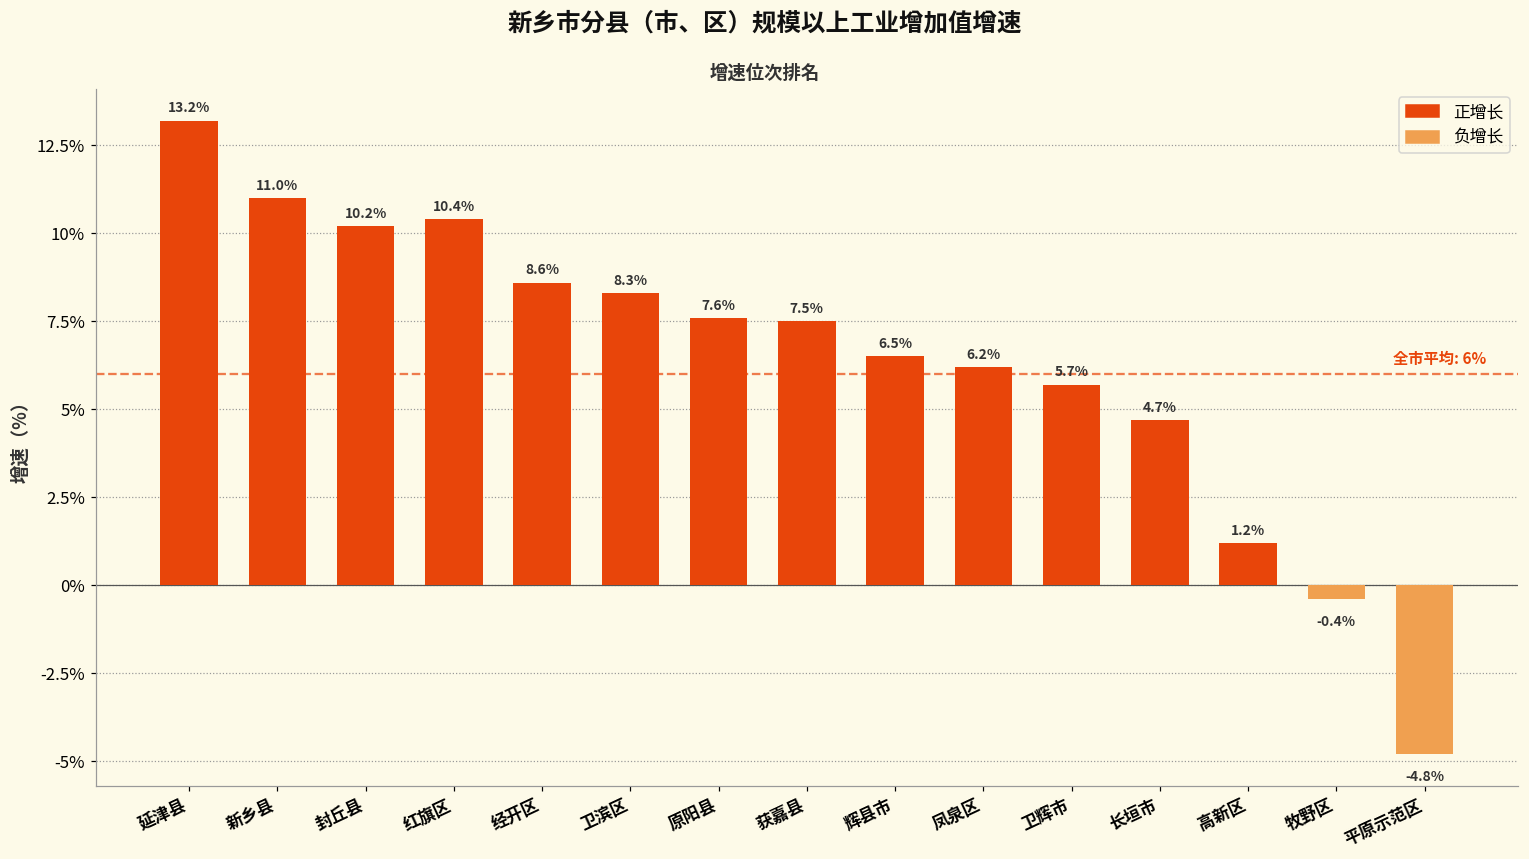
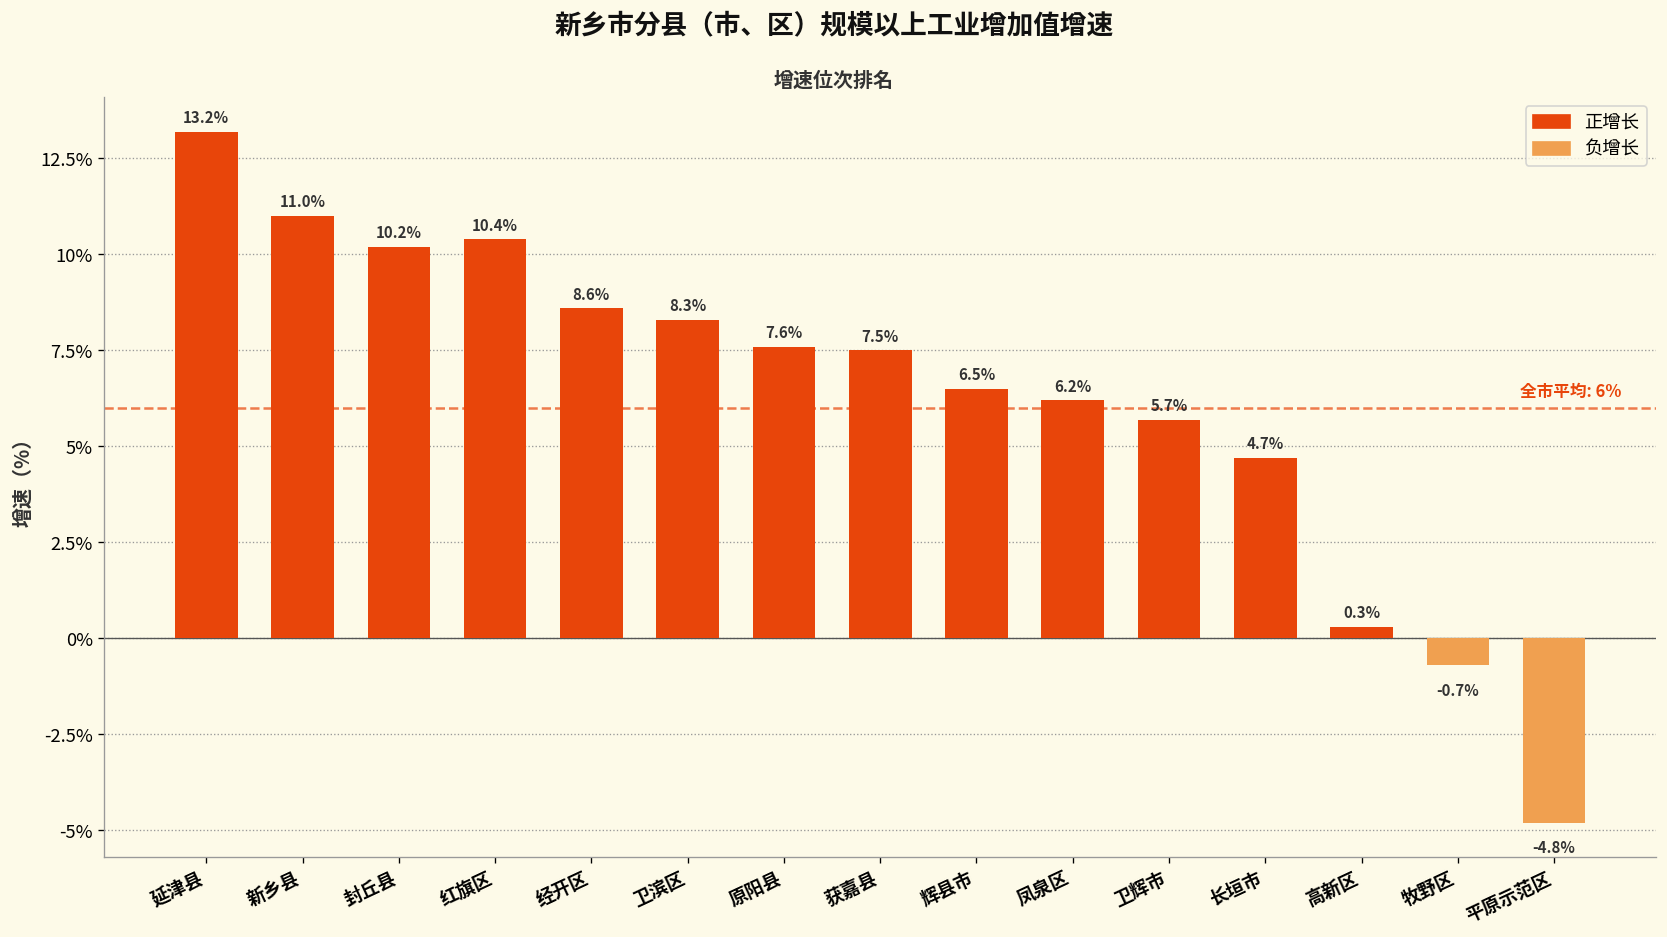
  {
    "延津县": "13.2%",
    "新乡县": "11.0%",
    "封丘县": "10.2%",
    "红旗区": "10.4%",
    "经开区": "8.6%",
    "卫滨区": "8.3%",
    "原阳县": "7.6%",
    "获嘉县": "7.5%",
    "辉县市": "6.5%",
    "凤泉区": "6.2%",
    "卫辉市": "5.7%",
    "长垣市": "4.7%",
-   "高新区": "1.2%",
-   "牧野区": "-0.4%",
+   "高新区": "0.3%",
+   "牧野区": "-0.7%",
    "平原示范区": "-4.8%"
  }
